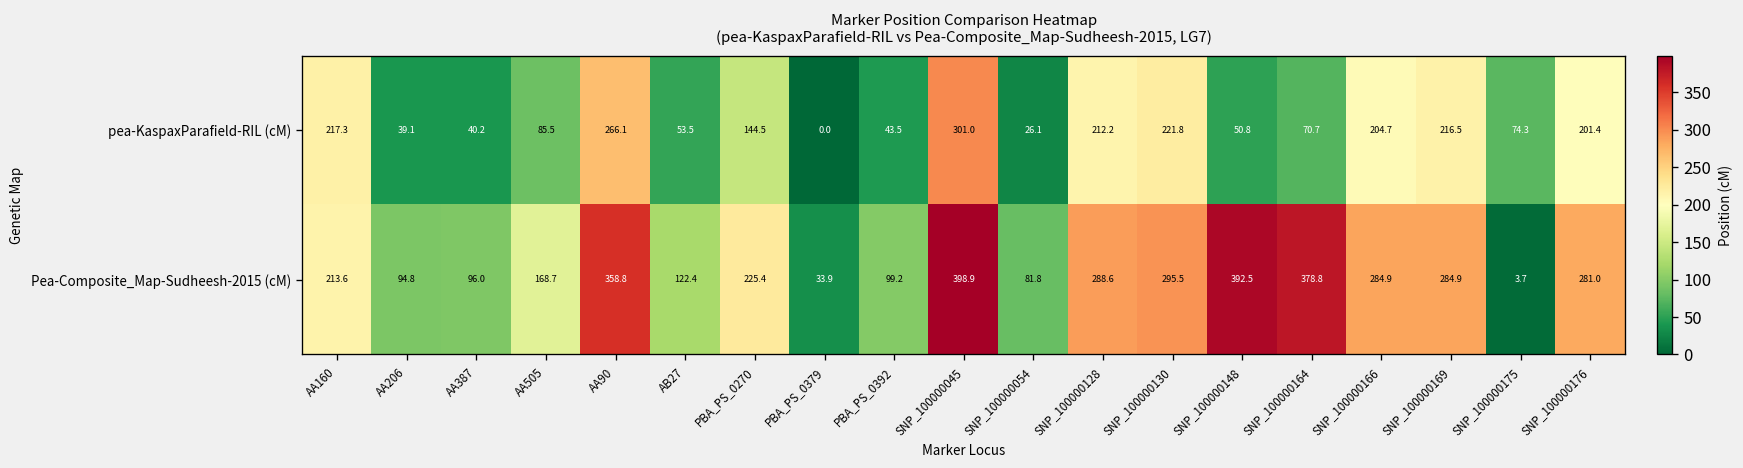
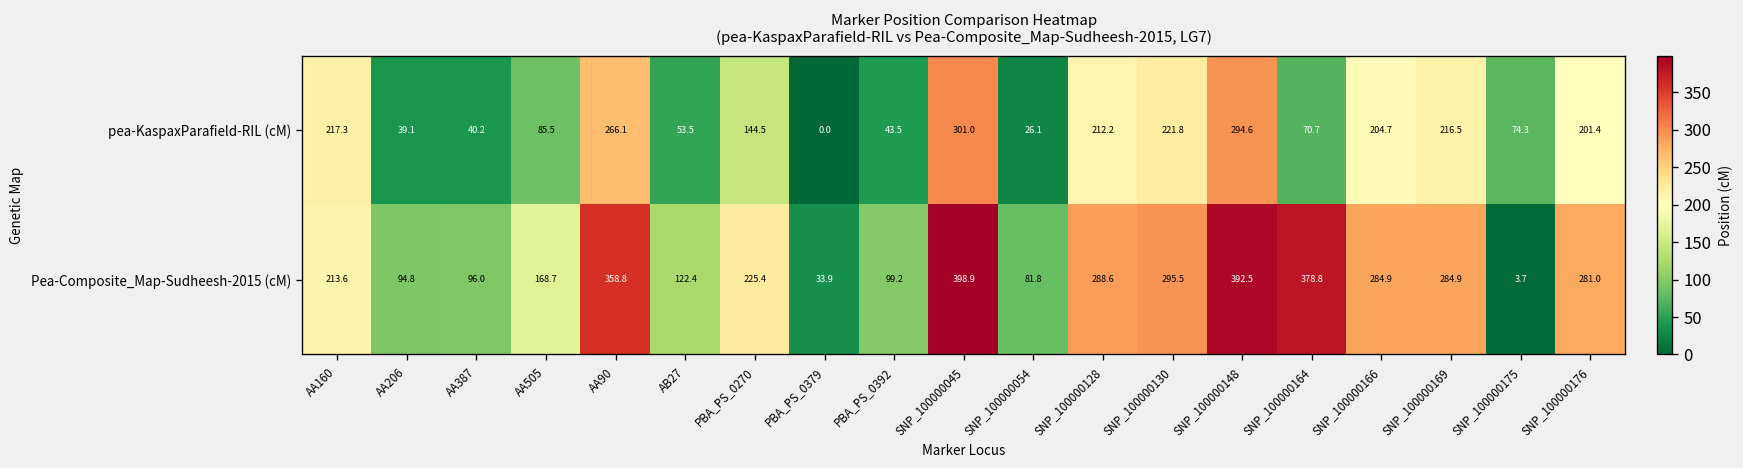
  {
    "pea-KaspaxParafield-RIL (cM)": {
      "AA160": 217.3,
      "AA206": 39.1,
      "AA387": 40.2,
      "AA505": 85.5,
      "AA90": 266.1,
      "AB27": 53.5,
      "PBA_PS_0270": 144.5,
      "PBA_PS_0379": 0.0,
      "PBA_PS_0392": 43.5,
      "SNP_100000045": 301.0,
      "SNP_100000054": 26.1,
      "SNP_100000128": 212.2,
      "SNP_100000130": 221.8,
-     "SNP_100000148": 50.8,
+     "SNP_100000148": 294.6,
      "SNP_100000164": 70.7,
      "SNP_100000166": 204.7,
      "SNP_100000169": 216.5,
      "SNP_100000175": 74.3,
      "SNP_100000176": 201.4
    },
    "Pea-Composite_Map-Sudheesh-2015 (cM)": {
      "AA160": 213.6,
      "AA206": 94.8,
      "AA387": 96.0,
      "AA505": 168.7,
      "AA90": 358.8,
      "AB27": 122.4,
      "PBA_PS_0270": 225.4,
      "PBA_PS_0379": 33.9,
      "PBA_PS_0392": 99.2,
      "SNP_100000045": 398.9,
      "SNP_100000054": 81.8,
      "SNP_100000128": 288.6,
      "SNP_100000130": 295.5,
      "SNP_100000148": 392.5,
      "SNP_100000164": 378.8,
      "SNP_100000166": 284.9,
      "SNP_100000169": 284.9,
      "SNP_100000175": 3.7,
      "SNP_100000176": 281.0
    }
  }
